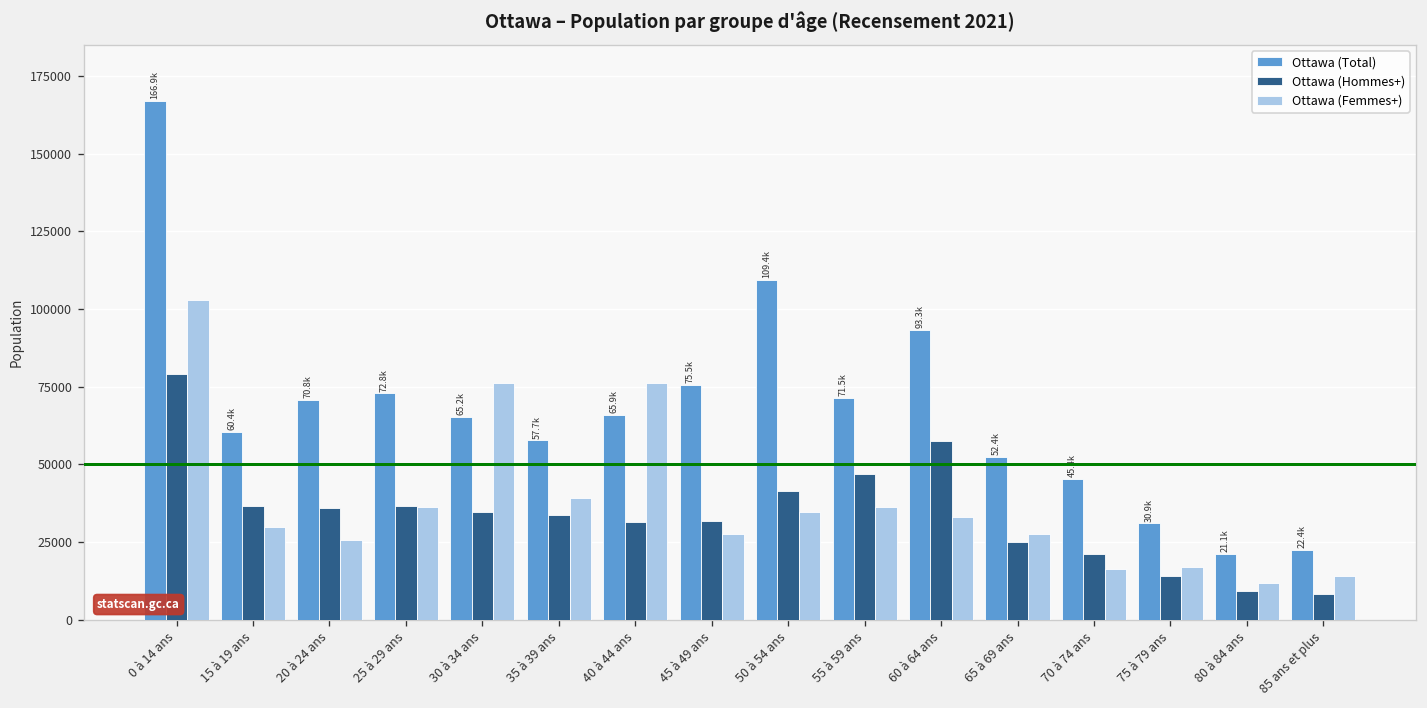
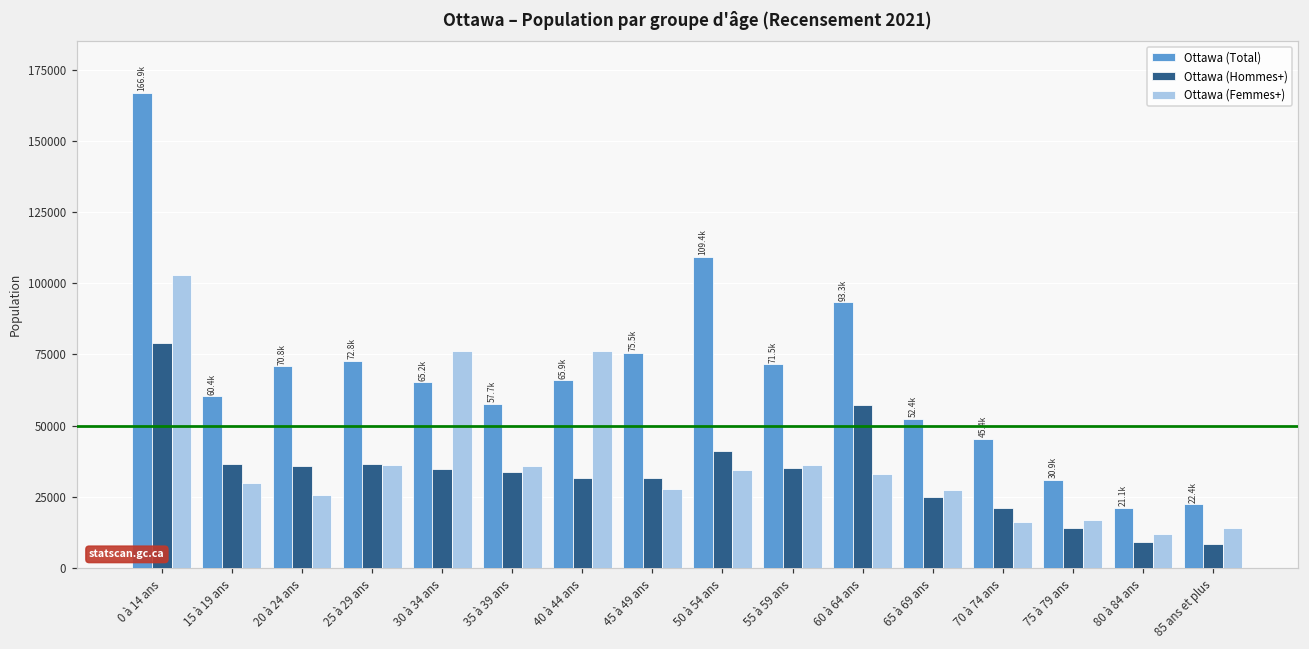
  {
    "Ottawa (Total)": {
      "0 à 14 ans": "166.9k",
      "15 à 19 ans": "60.4k",
      "20 à 24 ans": "70.8k",
      "25 à 29 ans": "72.8k",
      "30 à 34 ans": "65.2k",
      "35 à 39 ans": "57.7k",
      "40 à 44 ans": "65.9k",
      "45 à 49 ans": "75.5k",
      "50 à 54 ans": "109.4k",
      "55 à 59 ans": "71.5k",
      "60 à 64 ans": "93.3k",
      "65 à 69 ans": "52.4k",
      "70 à 74 ans": "45.4k",
      "75 à 79 ans": "30.9k",
      "80 à 84 ans": "21.1k",
      "85 ans et plus": "22.4k"
    },
    "Ottawa (Hommes+)": {
      "0 à 14 ans": "79000",
      "15 à 19 ans": "37000",
      "20 à 24 ans": "36000",
      "25 à 29 ans": "37000",
      "30 à 34 ans": "35000",
      "35 à 39 ans": "34000",
      "40 à 44 ans": "32000",
      "45 à 49 ans": "32000",
      "50 à 54 ans": "41000",
-     "55 à 59 ans": "47000",
+     "55 à 59 ans": "35000",
      "60 à 64 ans": "57000",
      "65 à 69 ans": "25000",
      "70 à 74 ans": "21000",
      "75 à 79 ans": "14000",
      "80 à 84 ans": "9000",
      "85 ans et plus": "8000"
    },
    "Ottawa (Femmes+)": {
      "0 à 14 ans": "103000",
      "15 à 19 ans": "30000",
      "20 à 24 ans": "26000",
      "25 à 29 ans": "36000",
      "30 à 34 ans": "76000",
-     "35 à 39 ans": "39000",
+     "35 à 39 ans": "36000",
      "40 à 44 ans": "76000",
      "45 à 49 ans": "28000",
      "50 à 54 ans": "34000",
      "55 à 59 ans": "36000",
      "60 à 64 ans": "33000",
      "65 à 69 ans": "27000",
      "70 à 74 ans": "16000",
      "75 à 79 ans": "17000",
      "80 à 84 ans": "12000",
      "85 ans et plus": "14000"
    }
  }
